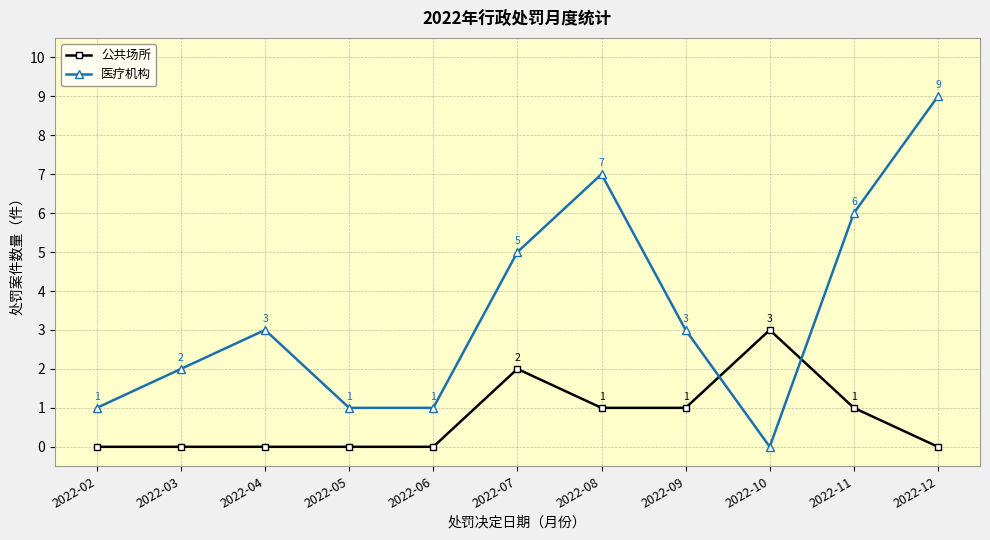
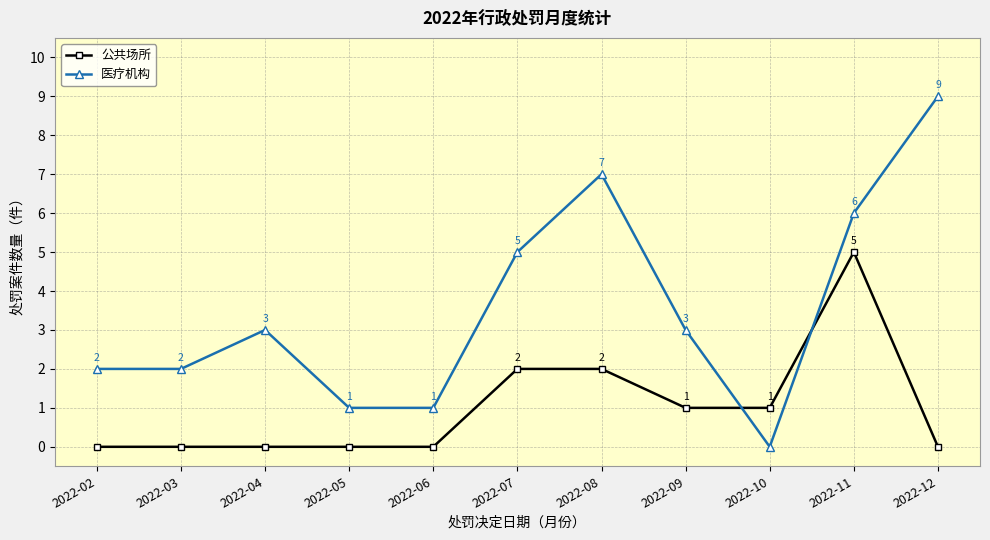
  {
    "公共场所": {
      "2022-07": 2,
-     "2022-08": 1,
+     "2022-08": 2,
      "2022-09": 1,
-     "2022-10": 3,
-     "2022-11": 1
+     "2022-10": 1,
+     "2022-11": 5
    },
    "医疗机构": {
-     "2022-02": 1,
+     "2022-02": 2,
      "2022-03": 2,
      "2022-04": 3,
      "2022-05": 1,
      "2022-06": 1,
      "2022-07": 5,
      "2022-08": 7,
      "2022-09": 3,
      "2022-11": 6,
      "2022-12": 9
    }
  }
